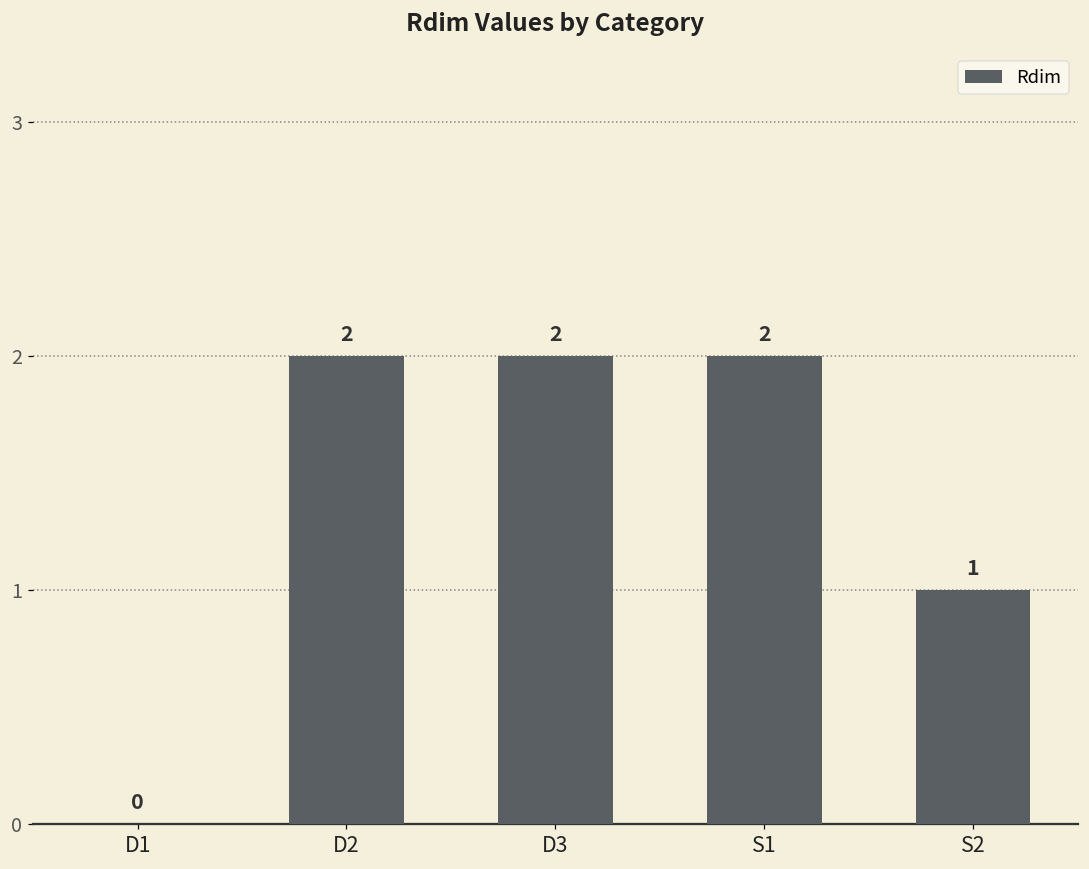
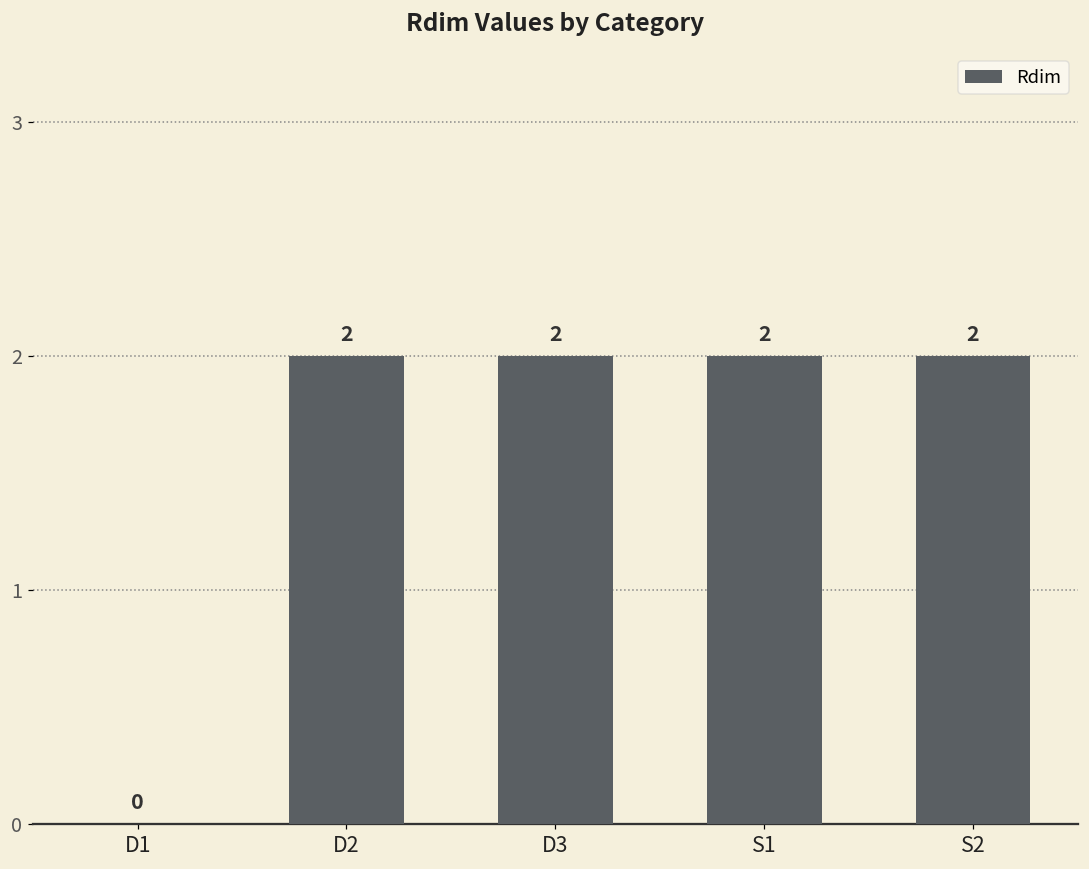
  {
    "D1": 0,
    "D2": 2,
    "D3": 2,
    "S1": 2,
-   "S2": 1
+   "S2": 2
  }
